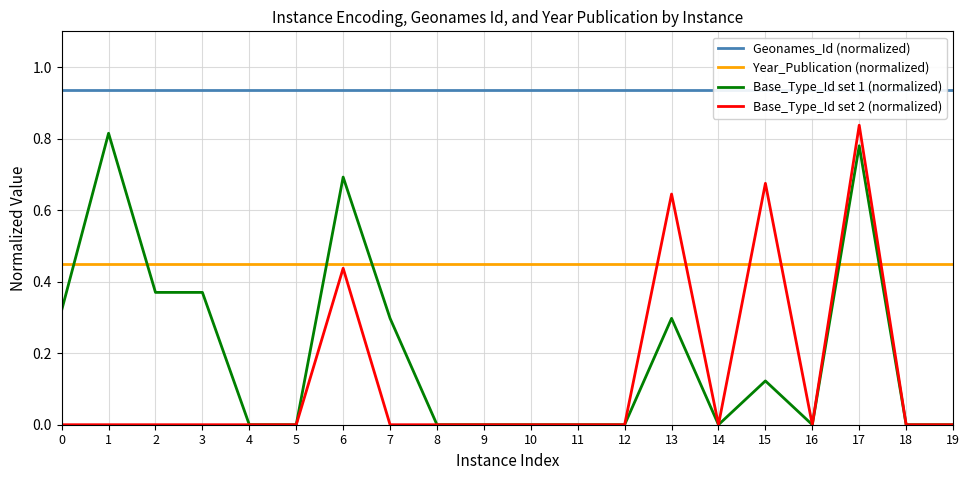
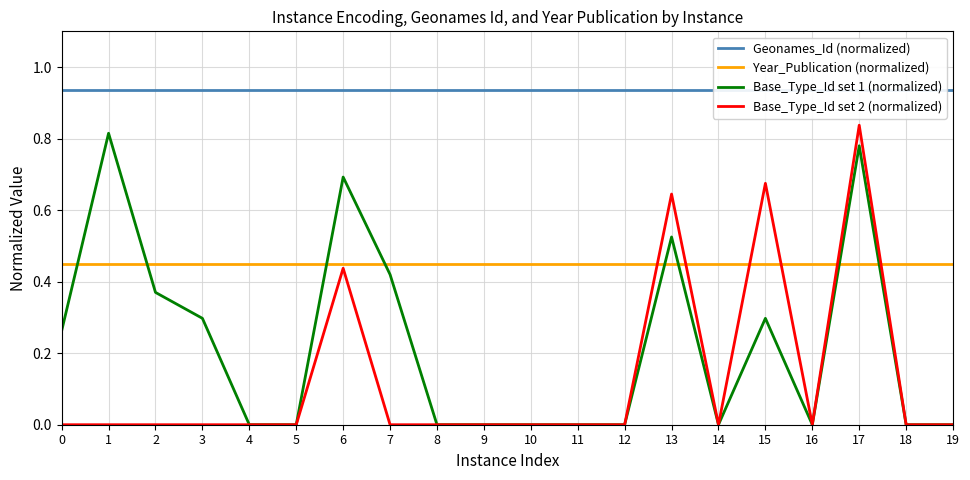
  {
    "Geonames_Id (normalized)": {
      "0": 0.93,
      "1": 0.93,
      "2": 0.93,
      "3": 0.93,
      "4": 0.93,
      "5": 0.93,
      "6": 0.93,
      "7": 0.93,
      "8": 0.93,
      "9": 0.93,
      "10": 0.93,
      "11": 0.93,
      "12": 0.93,
      "13": 0.93,
      "19": 0.93
    },
    "Year_Publication (normalized)": {
      "0": 0.45,
      "1": 0.45,
      "2": 0.45,
      "3": 0.45,
      "4": 0.45,
      "5": 0.45,
      "6": 0.45,
      "7": 0.45,
      "8": 0.45,
      "9": 0.45,
      "10": 0.45,
      "11": 0.45,
      "12": 0.45,
      "13": 0.45,
      "14": 0.45,
      "15": 0.45,
      "16": 0.45,
      "17": 0.45,
      "18": 0.45,
      "19": 0.45
    },
    "Base_Type_Id set 1 (normalized)": {
-     "0": 0.32,
+     "0": 0.26,
      "1": 0.82,
      "2": 0.37,
-     "3": 0.37,
+     "3": 0.30,
      "6": 0.69,
-     "7": 0.30,
-     "13": 0.30,
-     "15": 0.12,
+     "7": 0.42,
+     "13": 0.53,
+     "15": 0.30,
      "17": 0.78
    },
    "Base_Type_Id set 2 (normalized)": {
      "0": 0.00,
      "1": 0.00,
      "2": 0.00,
      "3": 0.00,
      "6": 0.44,
      "7": 0.00,
      "13": 0.65,
      "15": 0.68,
      "17": 0.84
    }
  }
